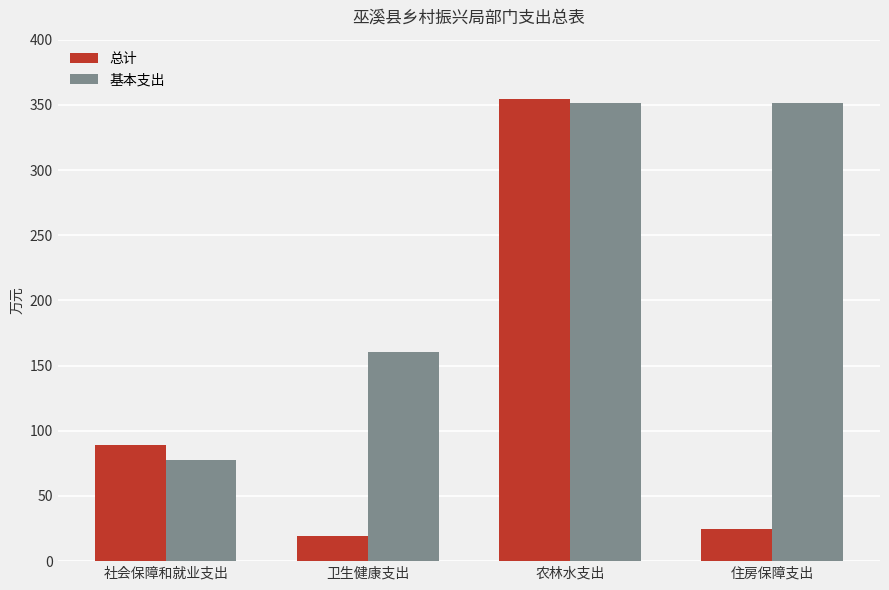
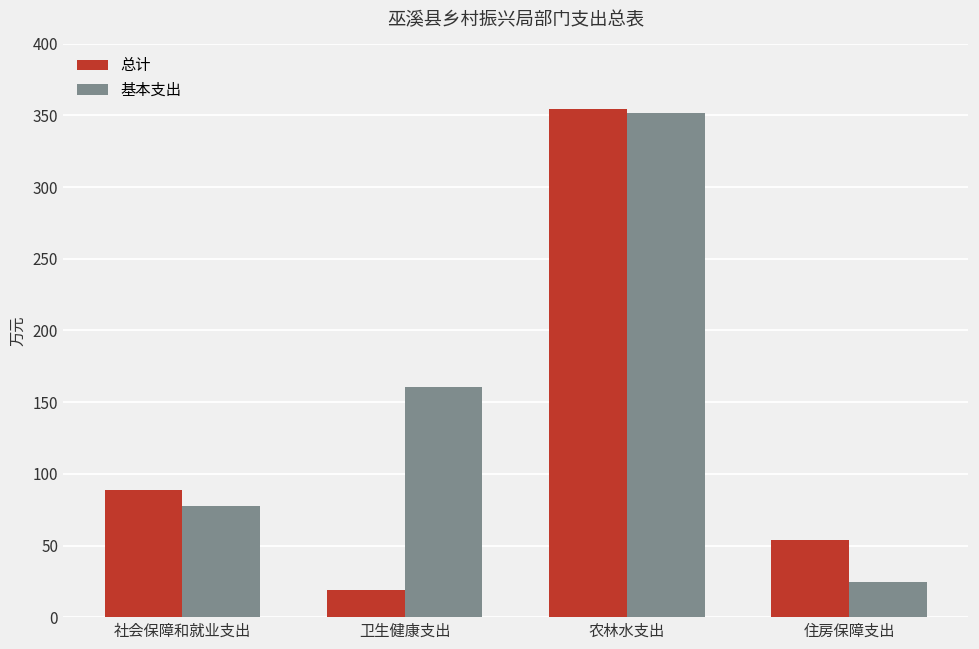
  {
    "总计": {
      "社会保障和就业支出": 89,
      "卫生健康支出": 19,
      "农林水支出": 354,
-     "住房保障支出": 24
+     "住房保障支出": 54
    },
    "基本支出": {
      "社会保障和就业支出": 77,
      "卫生健康支出": 161,
      "农林水支出": 351,
-     "住房保障支出": 351
+     "住房保障支出": 24
    }
  }
